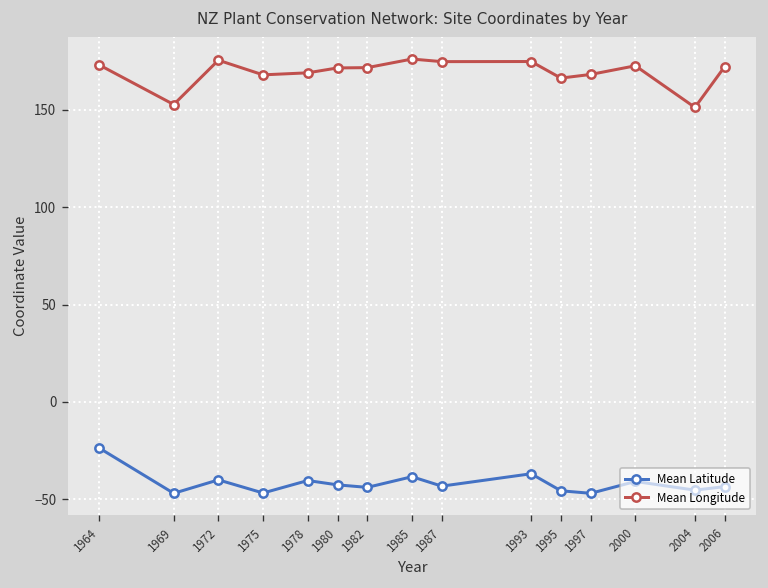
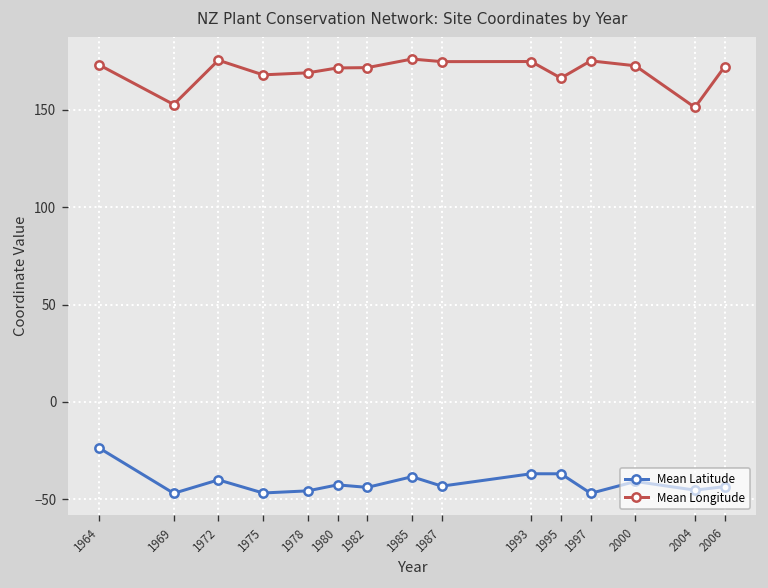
  {
    "Mean Latitude": {
      "1964": -24,
      "1969": -47,
      "1972": -40,
      "1975": -47,
-     "1978": -40,
+     "1978": -46,
      "1980": -43,
      "1982": -44,
      "1985": -38,
      "1987": -43,
      "1993": -37,
-     "1995": -46,
+     "1995": -37,
      "1997": -47
    },
    "Mean Longitude": {
      "1964": 173,
      "1969": 153,
      "1972": 175,
      "1975": 168,
      "1978": 169,
      "1980": 171,
      "1982": 172,
      "1985": 176,
      "1987": 175,
      "1993": 175,
      "1995": 166,
-     "1997": 168,
+     "1997": 175,
      "2000": 173,
      "2004": 151,
      "2006": 172
    }
  }
